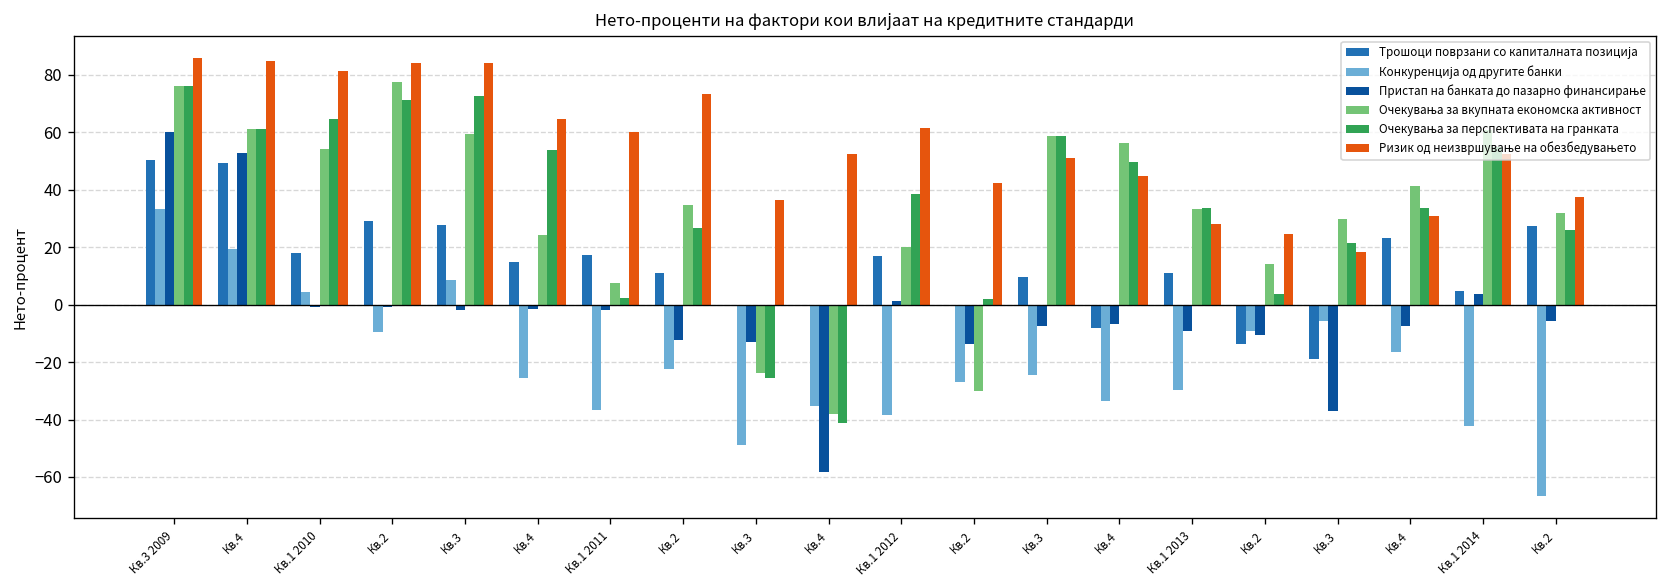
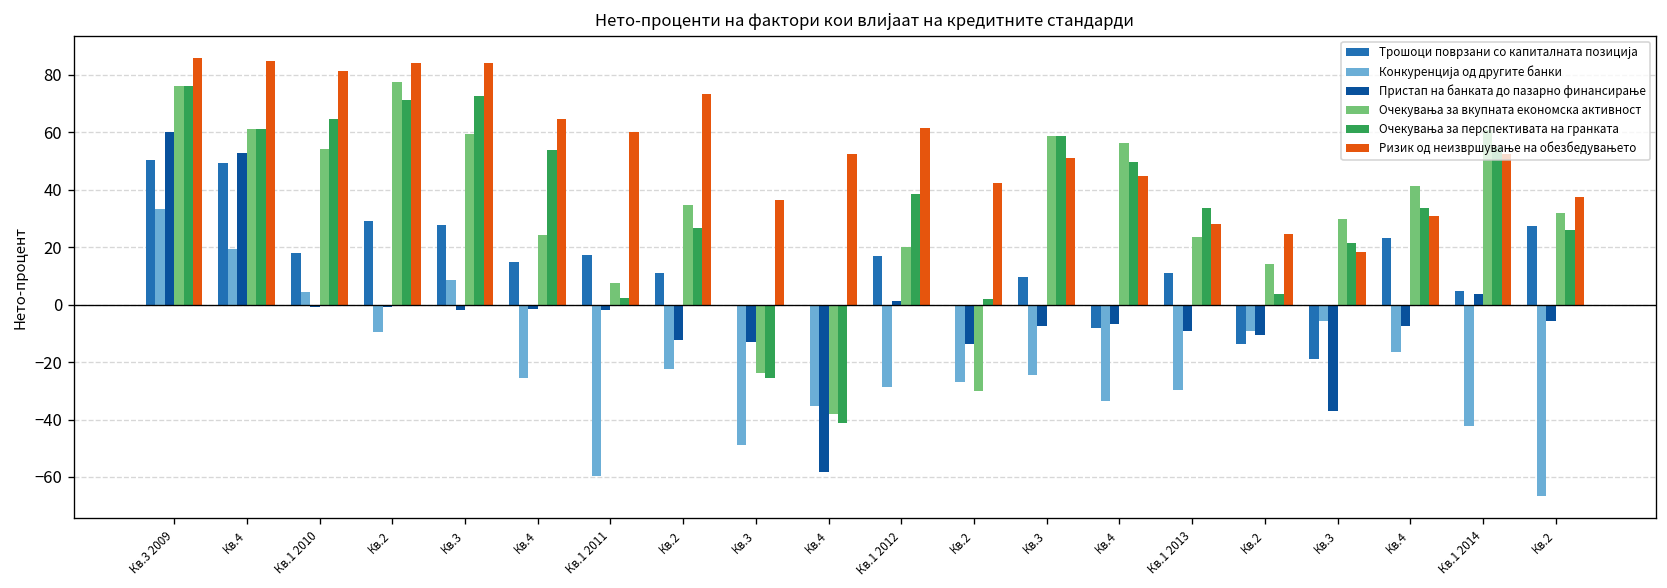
  {
    "Конкуренција од другите банки": {
      "Кв.3 2009": 33,
      "Кв.1 2010": 5,
-     "Кв.1 2011": -37,
-     "Кв.1 2012": -38,
+     "Кв.1 2011": -60,
+     "Кв.1 2012": -29,
      "Кв.1 2013": -30,
      "Кв.1 2014": -42
    },
    "Очекувања за вкупната економска активност": {
      "Кв.3 2009": 76,
      "Кв.1 2010": 54,
      "Кв.1 2011": 8,
      "Кв.1 2012": 20,
-     "Кв.1 2013": 33
+     "Кв.1 2013": 24
    },
    "Очекувања за перспективата на гранката": {
      "Кв.3 2009": 76,
      "Кв.1 2010": 65,
      "Кв.1 2011": 2,
      "Кв.1 2012": 39,
      "Кв.1 2013": 34
    },
    "Ризик од неизвршување на обезбедувањето": {
      "Кв.3 2009": 86,
      "Кв.1 2010": 81,
      "Кв.1 2011": 60,
      "Кв.1 2012": 62,
      "Кв.1 2013": 28
    }
  }
